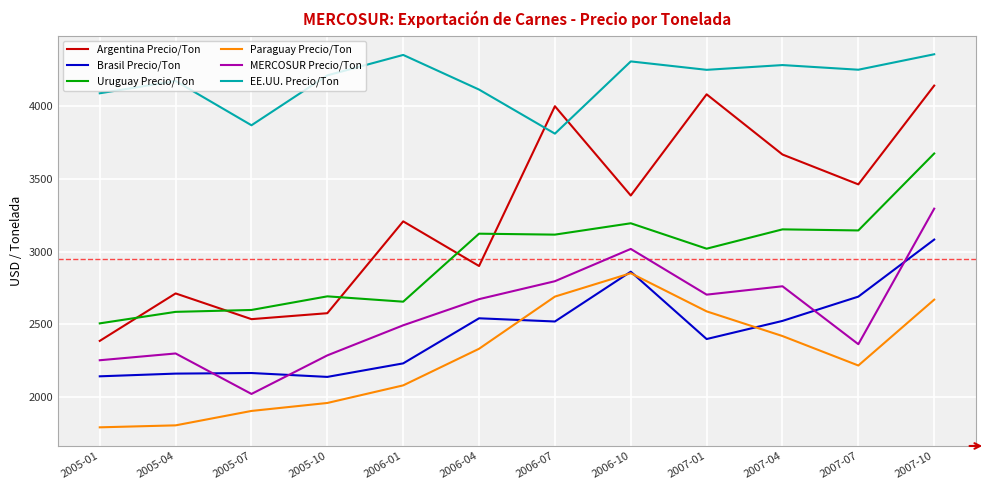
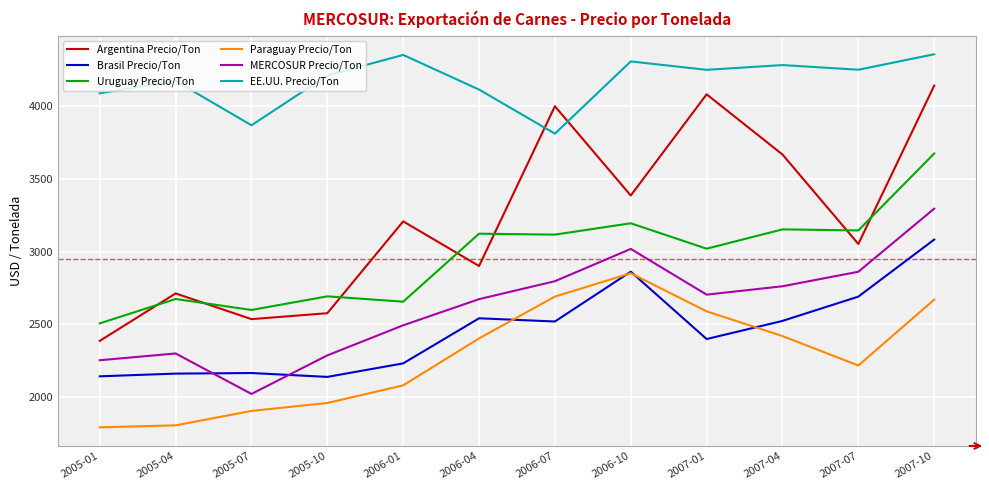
  {
    "Argentina Precio/Ton": {
      "2005-01": 2390,
      "2005-04": 2710,
      "2005-07": 2540,
      "2005-10": 2580,
      "2006-01": 3210,
      "2006-04": 2900,
      "2006-07": 4000,
      "2006-10": 3390,
      "2007-01": 4080,
      "2007-04": 3670,
-     "2007-07": 3460,
+     "2007-07": 3050,
      "2007-10": 4140
    },
    "Brasil Precio/Ton": {
      "2005-01": 2140,
      "2005-04": 2160,
      "2005-07": 2170,
      "2005-10": 2140,
      "2006-01": 2230,
      "2006-04": 2540,
      "2006-07": 2520,
      "2007-01": 2400,
      "2007-04": 2520,
      "2007-07": 2690,
      "2007-10": 3080
    },
    "Uruguay Precio/Ton": {
      "2005-01": 2510,
-     "2005-04": 2590,
+     "2005-04": 2680,
      "2005-07": 2600,
      "2005-10": 2690,
      "2006-01": 2660,
      "2006-04": 3120,
      "2006-07": 3120,
      "2006-10": 3200,
      "2007-01": 3020,
      "2007-04": 3150,
      "2007-07": 3150,
      "2007-10": 3670
    },
    "Paraguay Precio/Ton": {
      "2005-01": 1790,
      "2005-04": 1810,
      "2005-07": 1910,
      "2005-10": 1960,
      "2006-01": 2080,
-     "2006-04": 2330,
+     "2006-04": 2400,
      "2006-07": 2690,
      "2007-01": 2590,
      "2007-04": 2420,
      "2007-07": 2220,
      "2007-10": 2670
    },
    "MERCOSUR Precio/Ton": {
      "2005-01": 2250,
      "2005-04": 2300,
      "2005-07": 2020,
      "2005-10": 2290,
      "2006-01": 2490,
      "2006-04": 2670,
      "2006-07": 2800,
      "2006-10": 3020,
      "2007-01": 2710,
      "2007-04": 2760,
-     "2007-07": 2360,
+     "2007-07": 2860,
      "2007-10": 3300
    },
    "EE.UU. Precio/Ton": {
      "2005-01": 4090,
      "2005-07": 3870,
      "2006-01": 4350,
      "2006-04": 4110,
      "2006-07": 3810,
      "2006-10": 4310,
      "2007-01": 4250,
      "2007-04": 4280,
      "2007-07": 4250,
      "2007-10": 4360
    }
  }
